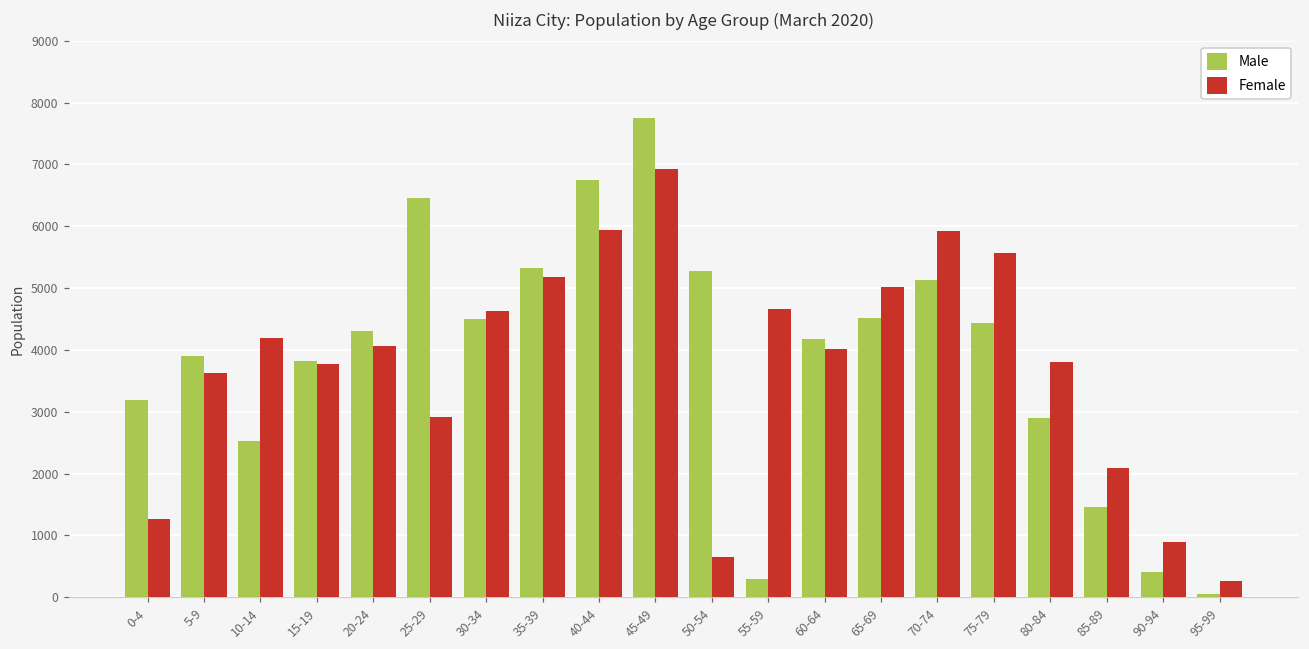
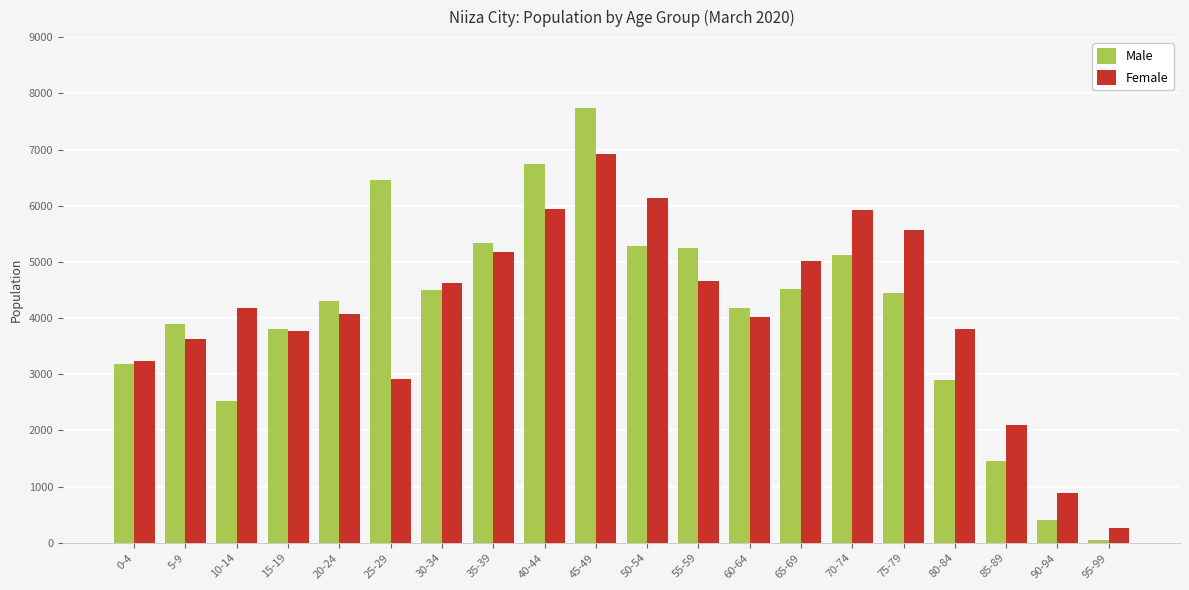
  {
    "Male": {
      "0-4": 3200,
      "5-9": 3900,
      "10-14": 2500,
      "15-19": 3800,
      "20-24": 4300,
      "25-29": 6500,
      "30-34": 4500,
      "35-39": 5300,
      "40-44": 6700,
      "45-49": 7700,
      "50-54": 5300,
-     "55-59": 300,
+     "55-59": 5200,
      "60-64": 4200,
      "65-69": 4500,
      "70-74": 5100,
      "75-79": 4400,
      "80-84": 2900,
      "85-89": 1500,
      "90-94": 400,
      "95-99": 100
    },
    "Female": {
-     "0-4": 1300,
+     "0-4": 3200,
      "5-9": 3600,
      "10-14": 4200,
      "15-19": 3800,
      "20-24": 4100,
      "25-29": 2900,
      "30-34": 4600,
      "35-39": 5200,
      "40-44": 5900,
      "45-49": 6900,
-     "50-54": 700,
+     "50-54": 6100,
      "55-59": 4700,
      "60-64": 4000,
      "65-69": 5000,
      "70-74": 5900,
      "75-79": 5600,
      "80-84": 3800,
      "85-89": 2100,
      "90-94": 900,
      "95-99": 300
    }
  }
